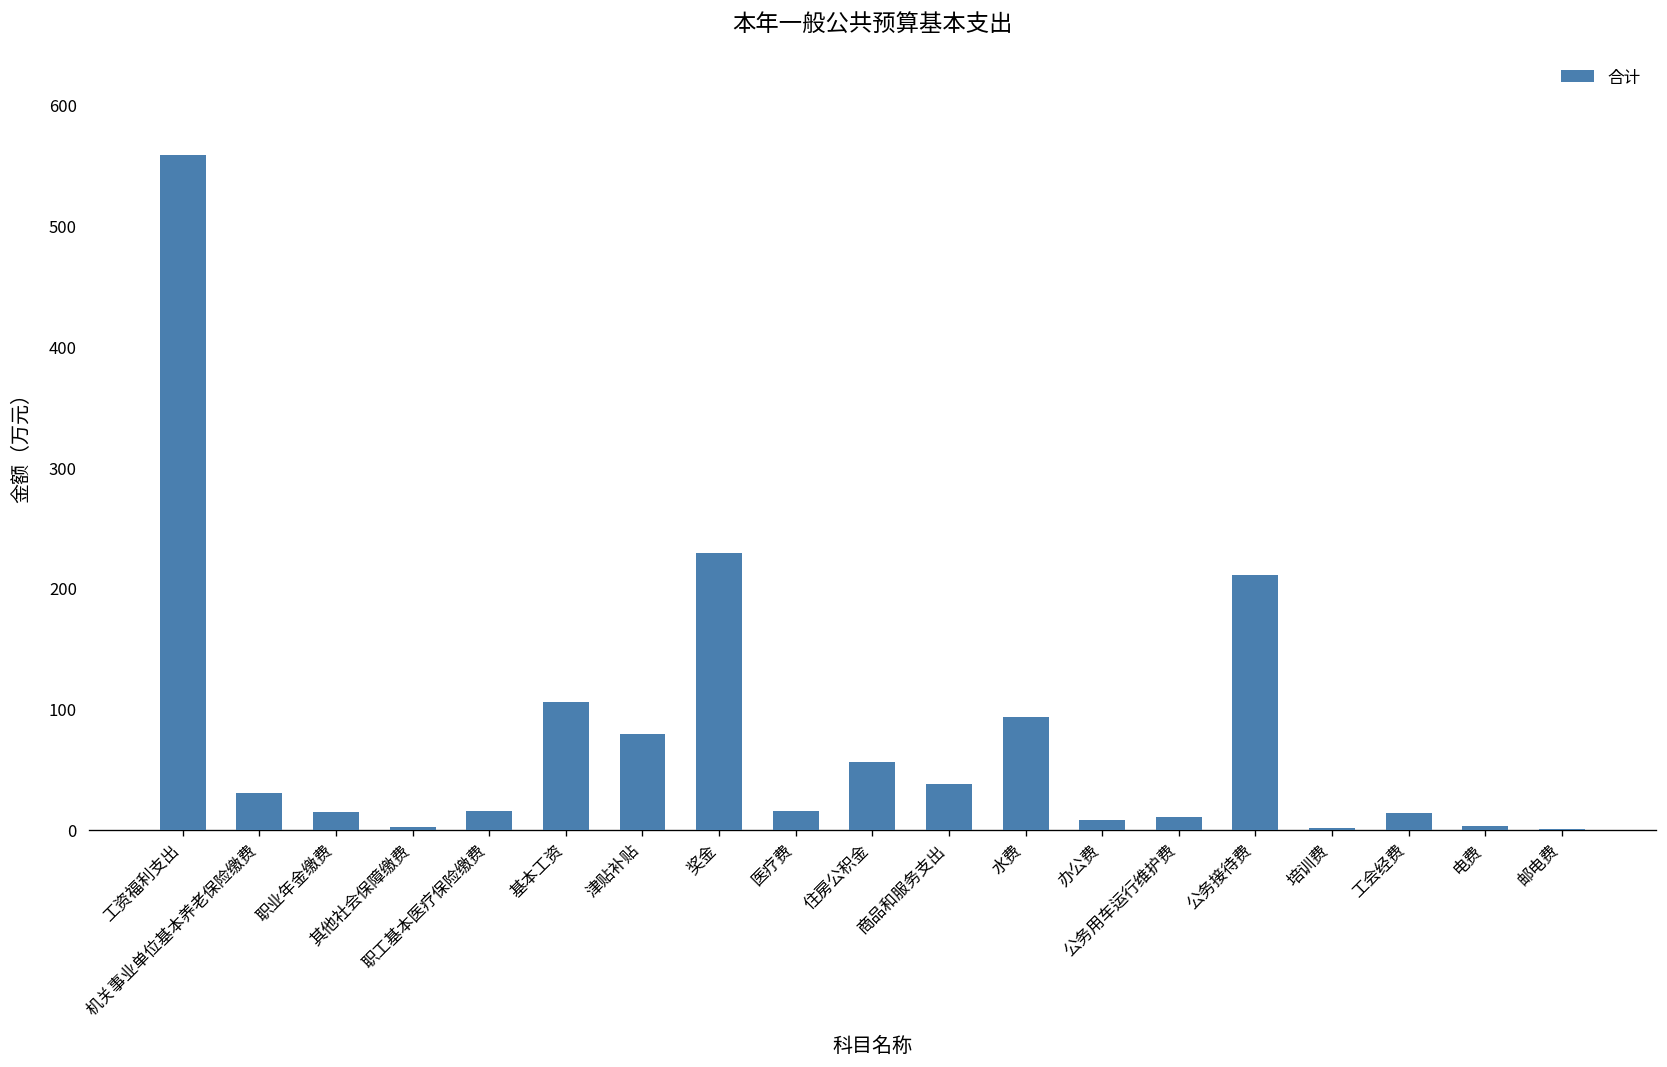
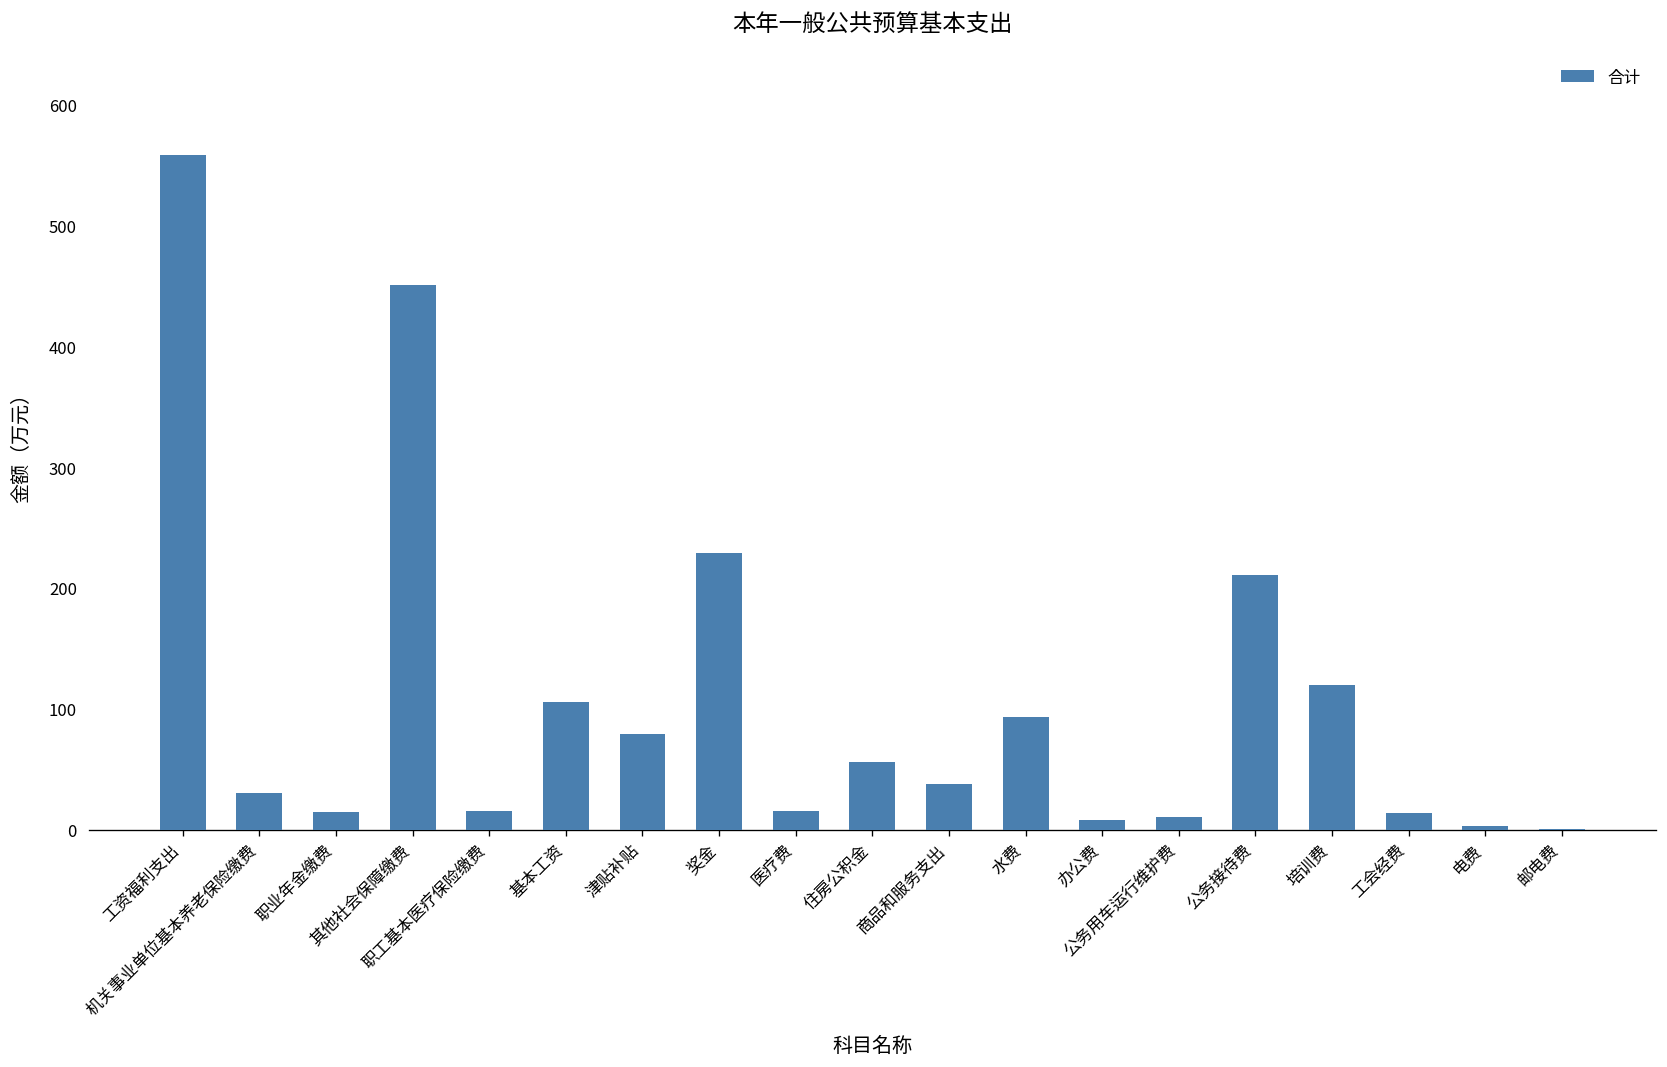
  {
    "工资福利支出": 558,
    "机关事业单位基本养老保险缴费": 30,
    "职业年金缴费": 14,
-   "其他社会保障缴费": 2,
+   "其他社会保障缴费": 450,
    "职工基本医疗保险缴费": 15,
    "基本工资": 106,
    "津贴补贴": 79,
    "奖金": 229,
    "医疗费": 15,
    "住房公积金": 56,
    "商品和服务支出": 38,
    "水费": 93,
    "办公费": 8,
    "公务用车运行维护费": 10,
    "公务接待费": 210,
-   "培训费": 1,
+   "培训费": 119,
    "工会经费": 14,
    "电费": 3
  }
